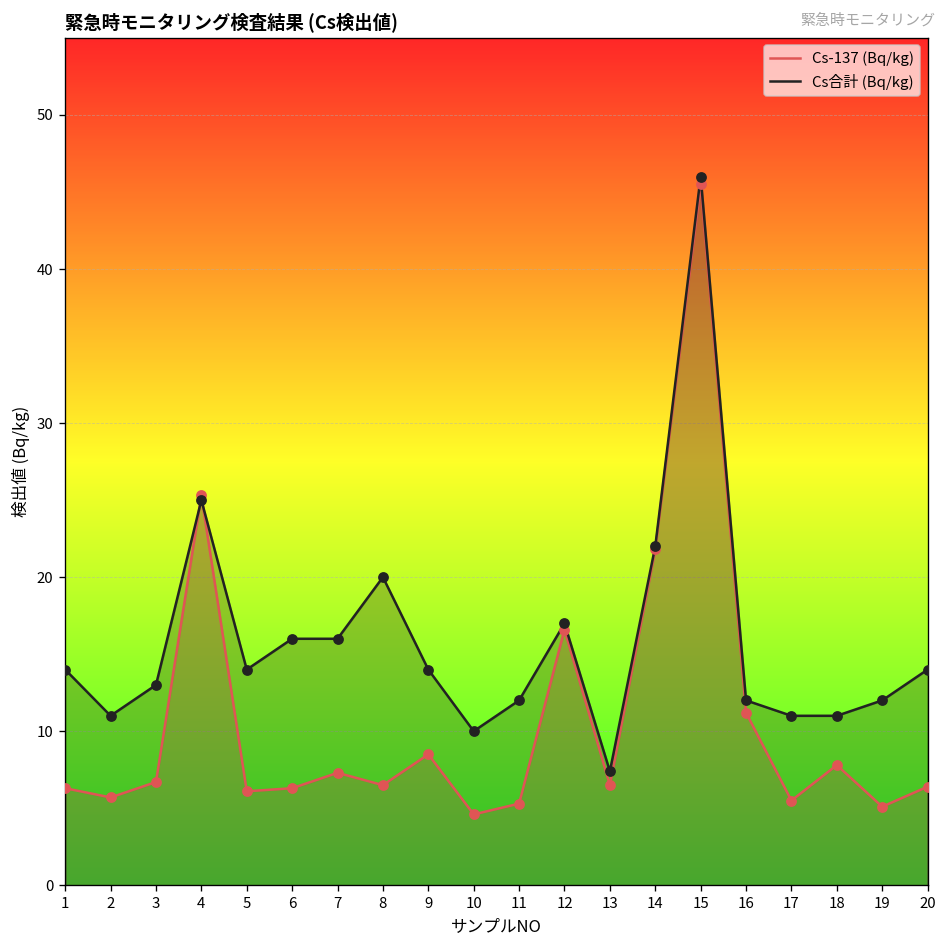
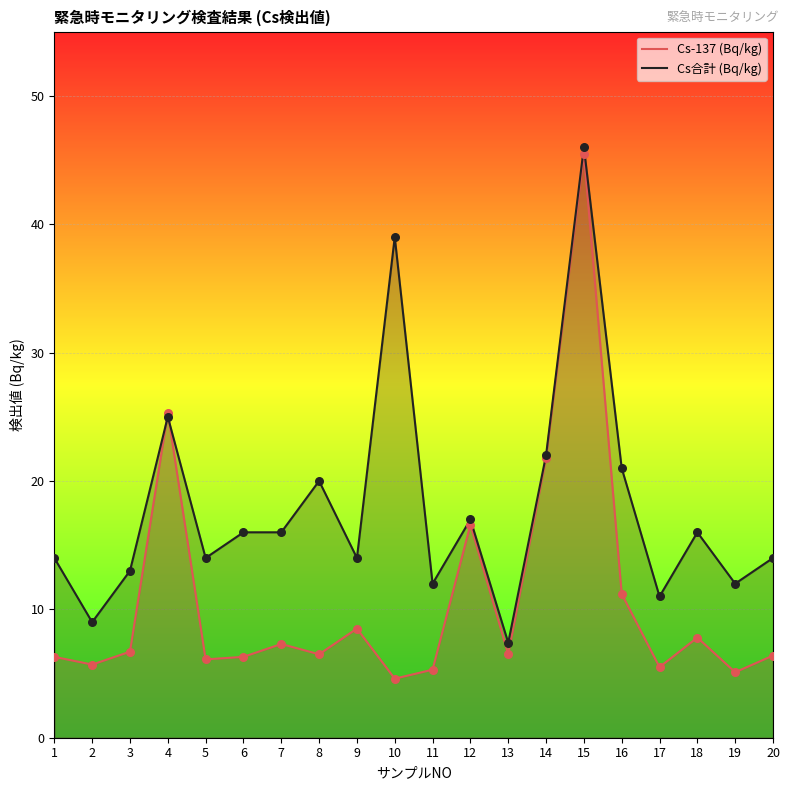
  {
    "Cs-137 (Bq/kg)": {
      "1": 6.3,
      "2": 5.7,
      "3": 6.7,
      "4": 25.3,
      "5": 6,
      "6": 6.3,
      "7": 7.3,
      "8": 6.5,
      "9": 8.5,
      "10": 4.6,
      "11": 5.3,
      "12": 16.6,
      "13": 6.5,
      "15": 45.5,
      "16": 11.2,
      "17": 5.5,
      "18": 7.8,
      "19": 5,
      "20": 6.4
    },
    "Cs合計 (Bq/kg)": {
      "1": 14,
-     "2": 11,
+     "2": 9,
      "3": 13,
      "4": 25,
      "5": 14,
      "6": 16,
      "7": 16,
      "8": 20,
      "9": 14,
-     "10": 10,
+     "10": 39,
      "11": 12,
      "12": 17,
      "13": 7.4,
      "15": 46,
-     "16": 12,
+     "16": 21,
      "17": 11,
-     "18": 11,
+     "18": 16,
      "19": 12,
      "20": 14
    }
  }
